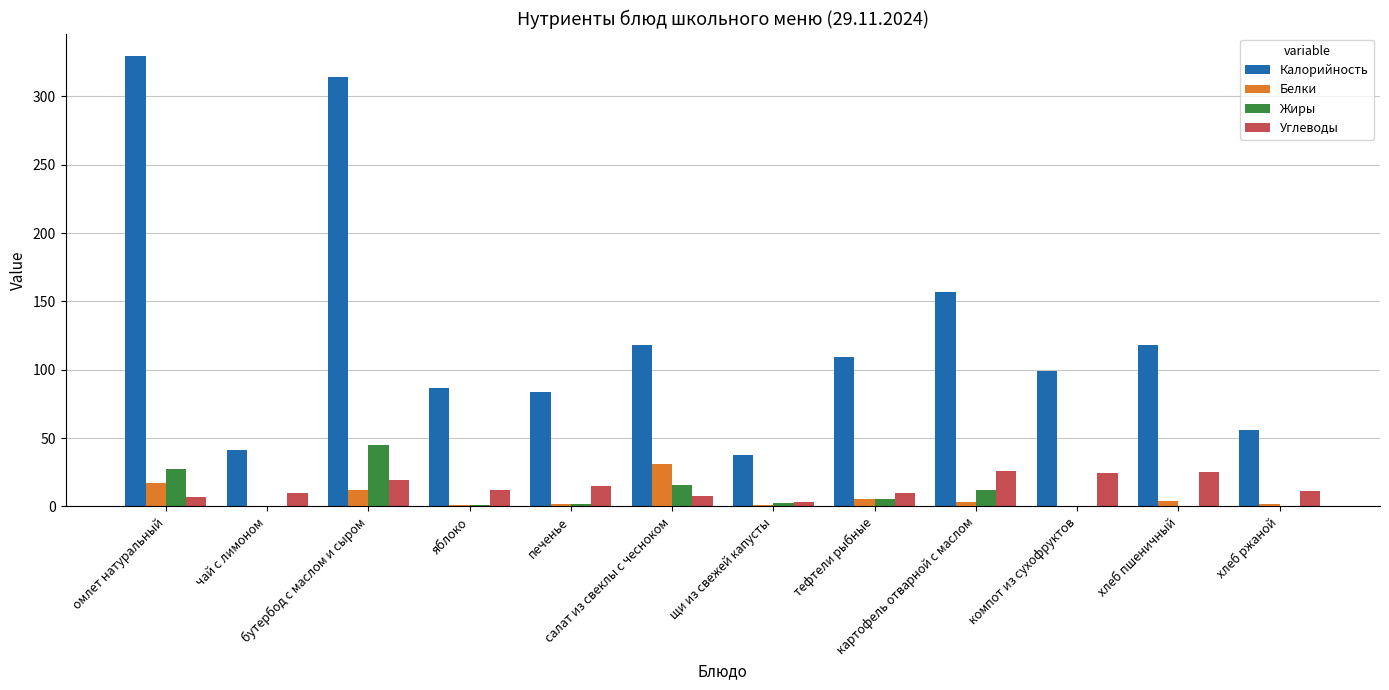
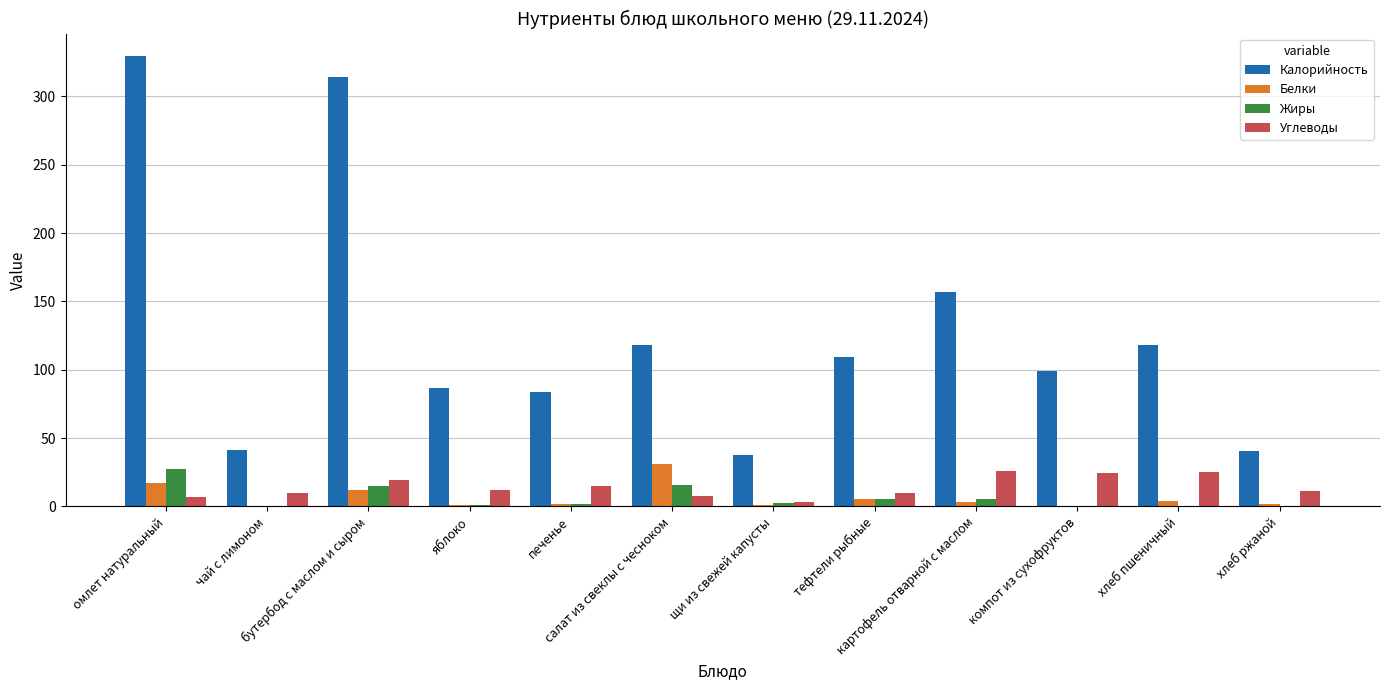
  {
    "Калорийность": {
      "омлет натуральный": 330,
      "чай с лимоном": 41,
      "бутербод с маслом и сыром": 314,
      "яблоко": 87,
      "печенье": 83,
      "салат из свеклы с чесноком": 118,
      "щи из свежей капусты": 38,
      "тефтели рыбные": 109,
      "картофель отварной с маслом": 157,
      "компот из сухофруктов": 99,
      "хлеб пшеничный": 118,
-     "хлеб ржаной": 56
+     "хлеб ржаной": 41
    },
    "Белки": {
      "омлет натуральный": 17,
      "бутербод с маслом и сыром": 12,
      "салат из свеклы с чесноком": 31,
      "тефтели рыбные": 5,
      "картофель отварной с маслом": 3,
      "хлеб пшеничный": 4,
      "хлеб ржаной": 2
    },
    "Жиры": {
      "омлет натуральный": 27,
-     "бутербод с маслом и сыром": 45,
+     "бутербод с маслом и сыром": 15,
      "печенье": 2,
      "салат из свеклы с чесноком": 16,
      "щи из свежей капусты": 2,
      "тефтели рыбные": 6,
-     "картофель отварной с маслом": 12,
+     "картофель отварной с маслом": 5,
      "компот из сухофруктов": 0,
      "хлеб пшеничный": 0,
      "хлеб ржаной": 0
    },
    "Углеводы": {
      "омлет натуральный": 7,
      "чай с лимоном": 10,
      "бутербод с маслом и сыром": 20,
      "яблоко": 12,
      "печенье": 15,
      "салат из свеклы с чесноком": 8,
      "щи из свежей капусты": 3,
      "тефтели рыбные": 10,
      "картофель отварной с маслом": 26,
      "компот из сухофруктов": 24,
      "хлеб пшеничный": 25,
      "хлеб ржаной": 11
    }
  }
